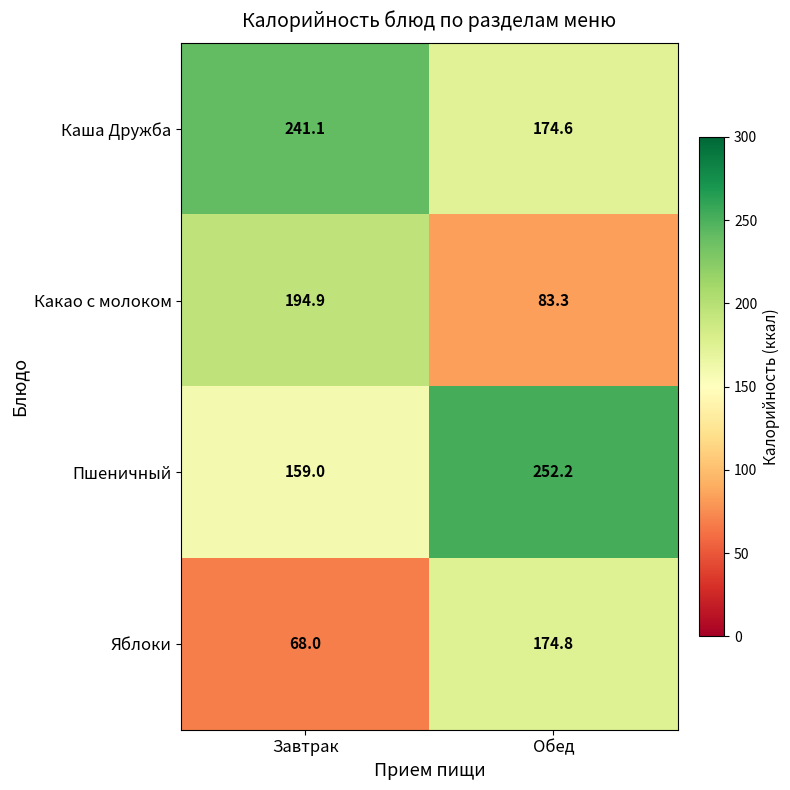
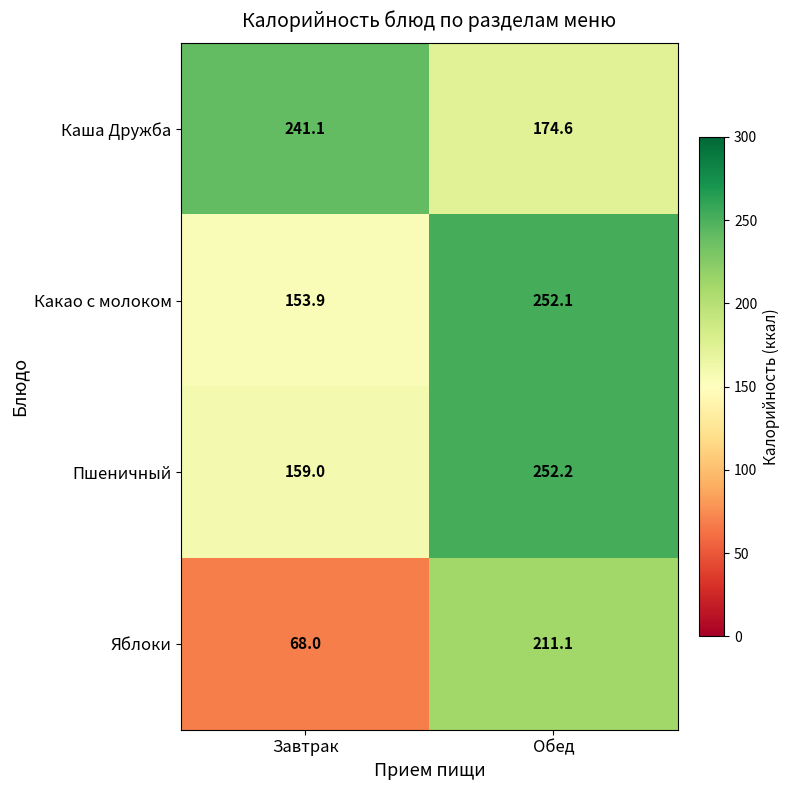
  {
    "Каша Дружба": {
      "Завтрак": 241.1,
      "Обед": 174.6
    },
    "Какао с молоком": {
-     "Завтрак": 194.9,
-     "Обед": 83.3
+     "Завтрак": 153.9,
+     "Обед": 252.1
    },
    "Пшеничный": {
      "Завтрак": 159.0,
      "Обед": 252.2
    },
    "Яблоки": {
      "Завтрак": 68.0,
-     "Обед": 174.8
+     "Обед": 211.1
    }
  }
